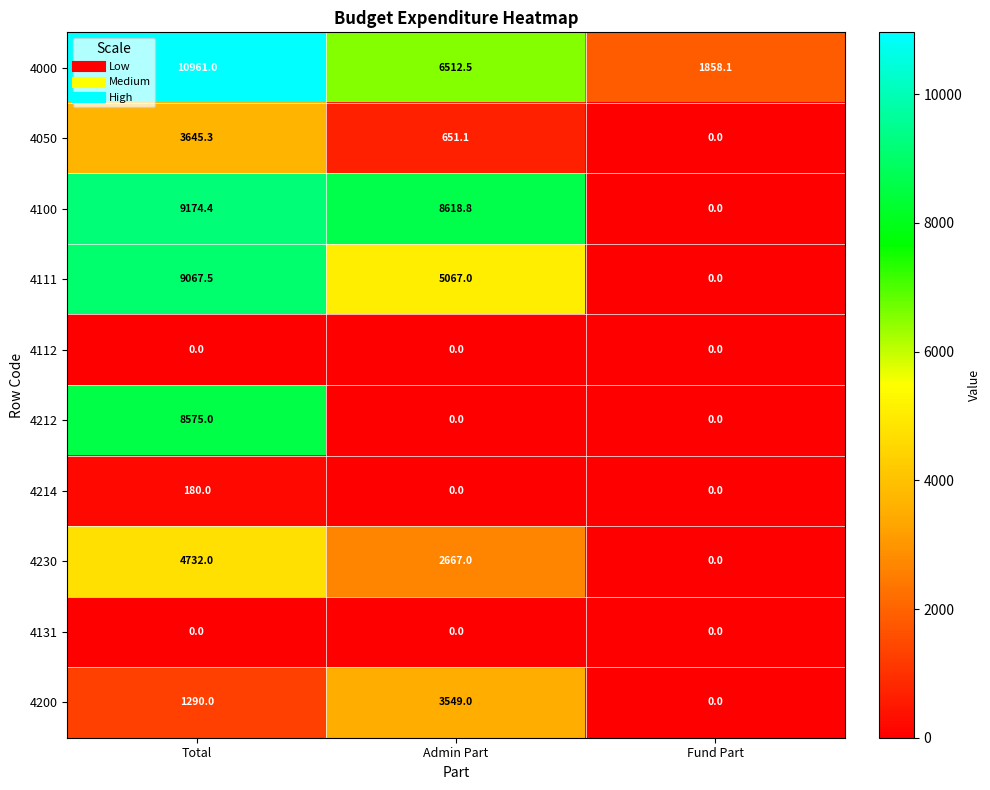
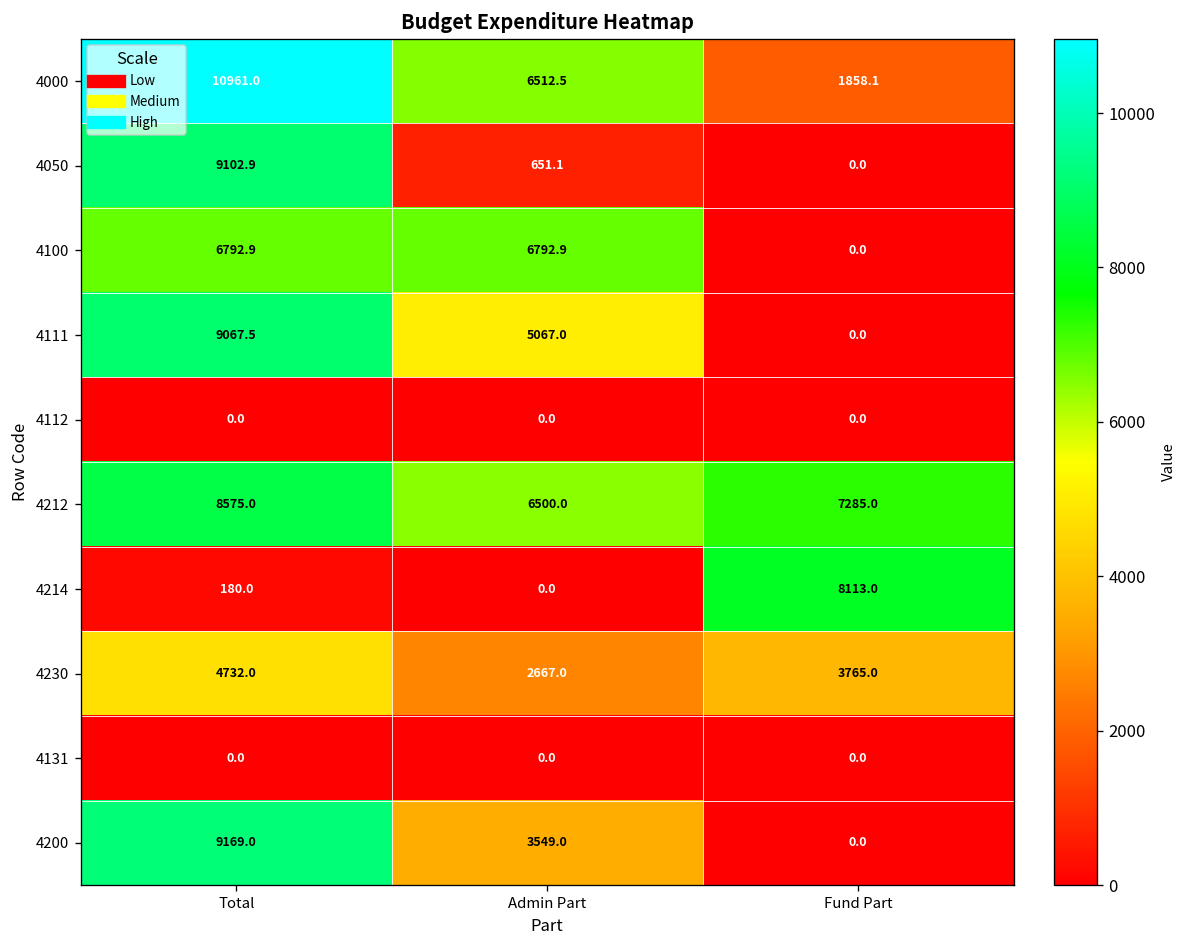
  {
    "4000": {
      "Total": 10961.0,
      "Admin Part": 6512.5,
      "Fund Part": 1858.1
    },
    "4050": {
-     "Total": 3645.3,
+     "Total": 9102.9,
      "Admin Part": 651.1,
      "Fund Part": 0.0
    },
    "4100": {
-     "Total": 9174.4,
-     "Admin Part": 8618.8,
+     "Total": 6792.9,
+     "Admin Part": 6792.9,
      "Fund Part": 0.0
    },
    "4111": {
      "Total": 9067.5,
      "Admin Part": 5067.0,
      "Fund Part": 0.0
    },
    "4112": {
      "Total": 0.0,
      "Admin Part": 0.0,
      "Fund Part": 0.0
    },
    "4212": {
      "Total": 8575.0,
-     "Admin Part": 0.0,
-     "Fund Part": 0.0
+     "Admin Part": 6500.0,
+     "Fund Part": 7285.0
    },
    "4214": {
      "Total": 180.0,
      "Admin Part": 0.0,
-     "Fund Part": 0.0
+     "Fund Part": 8113.0
    },
    "4230": {
      "Total": 4732.0,
      "Admin Part": 2667.0,
-     "Fund Part": 0.0
+     "Fund Part": 3765.0
    },
    "4131": {
      "Total": 0.0,
      "Admin Part": 0.0,
      "Fund Part": 0.0
    },
    "4200": {
-     "Total": 1290.0,
+     "Total": 9169.0,
      "Admin Part": 3549.0,
      "Fund Part": 0.0
    }
  }
